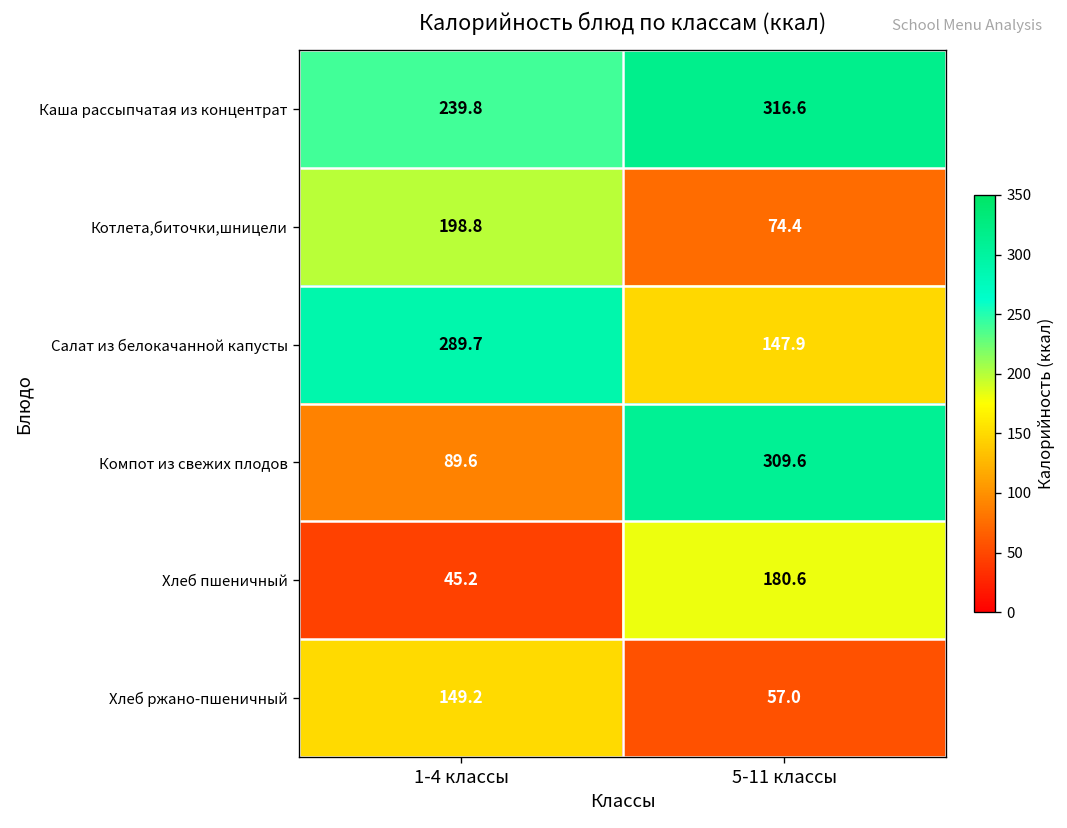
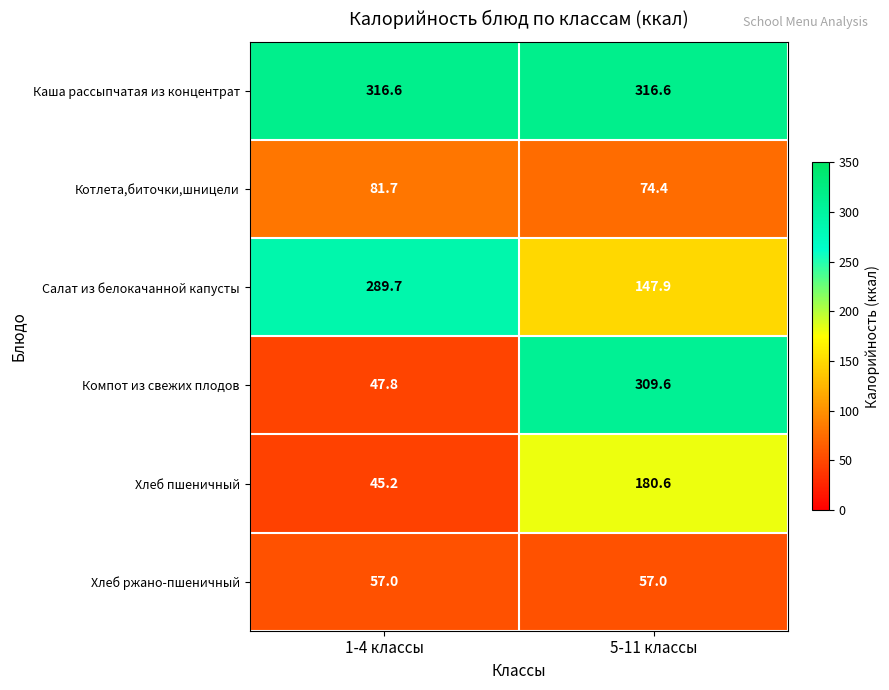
  {
    "Каша рассыпчатая из концентрат": {
-     "1-4 классы": 239.8,
+     "1-4 классы": 316.6,
      "5-11 классы": 316.6
    },
    "Котлета,биточки,шницели": {
-     "1-4 классы": 198.8,
+     "1-4 классы": 81.7,
      "5-11 классы": 74.4
    },
    "Салат из белокачанной капусты": {
      "1-4 классы": 289.7,
      "5-11 классы": 147.9
    },
    "Компот из свежих плодов": {
-     "1-4 классы": 89.6,
+     "1-4 классы": 47.8,
      "5-11 классы": 309.6
    },
    "Хлеб пшеничный": {
      "1-4 классы": 45.2,
      "5-11 классы": 180.6
    },
    "Хлеб ржано-пшеничный": {
-     "1-4 классы": 149.2,
+     "1-4 классы": 57.0,
      "5-11 классы": 57.0
    }
  }
